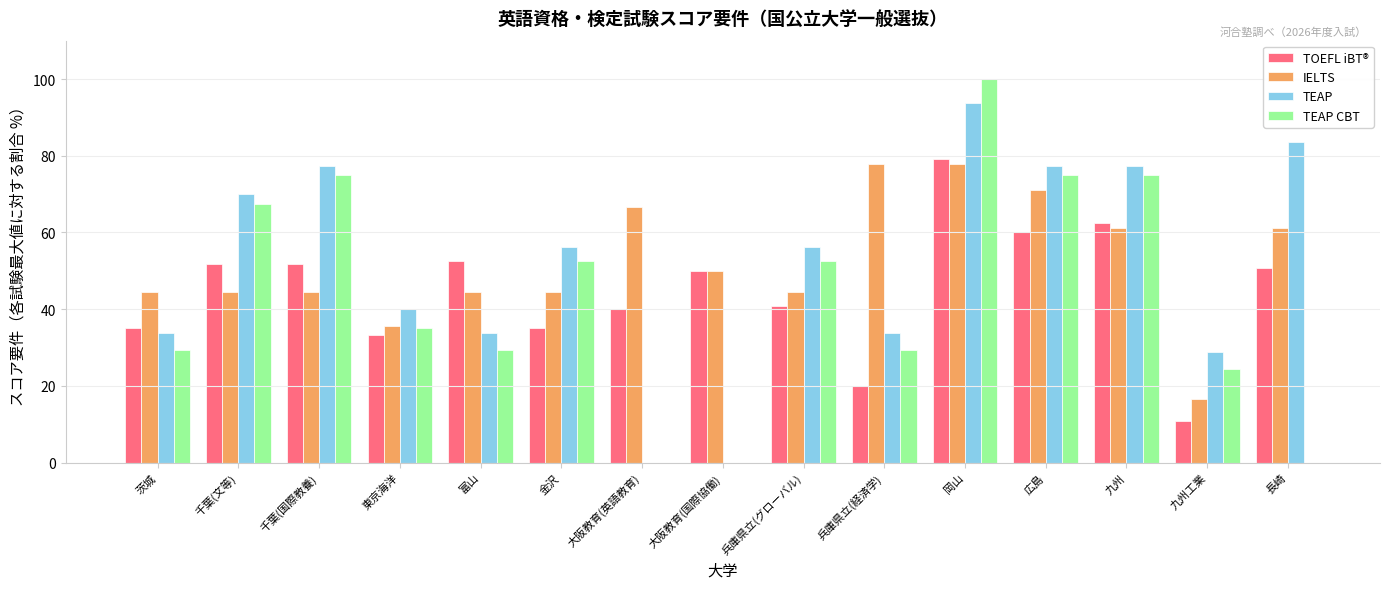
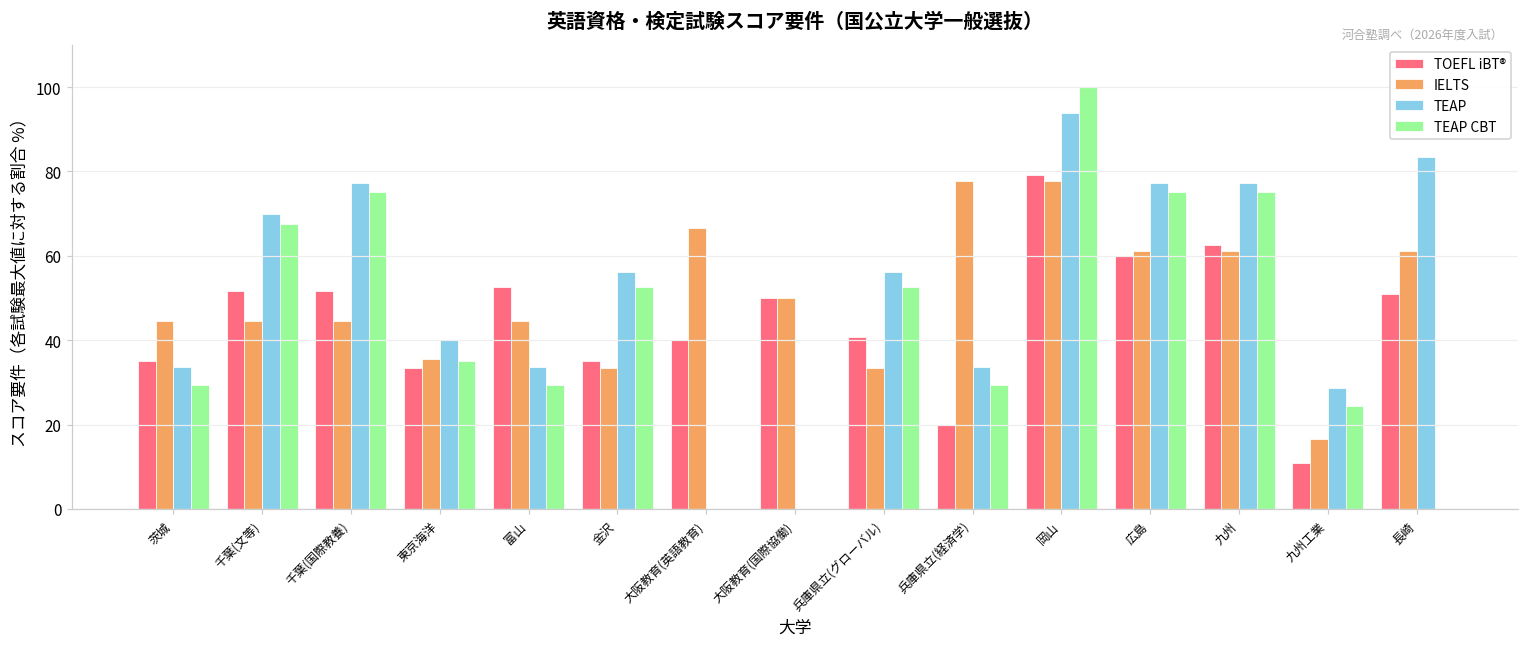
  {
    "TOEFL iBT®": {
      "茨城": 35,
      "千葉(文等)": 52,
      "千葉(国際教養)": 52,
      "東京海洋": 33,
      "富山": 53,
      "金沢": 35,
      "大阪教育(英語教育)": 40,
      "大阪教育(国際協働)": 50,
      "兵庫県立(グローバル)": 41,
      "兵庫県立(経済学)": 20,
      "岡山": 79,
      "広島": 60,
      "九州": 63,
      "九州工業": 11,
      "長崎": 51
    },
    "IELTS": {
      "茨城": 44,
      "千葉(文等)": 44,
      "千葉(国際教養)": 44,
      "東京海洋": 36,
      "富山": 44,
-     "金沢": 44,
+     "金沢": 33,
      "大阪教育(英語教育)": 67,
      "大阪教育(国際協働)": 50,
-     "兵庫県立(グローバル)": 44,
+     "兵庫県立(グローバル)": 33,
      "兵庫県立(経済学)": 78,
      "岡山": 78,
-     "広島": 71,
+     "広島": 61,
      "九州": 61,
      "九州工業": 17,
      "長崎": 61
    },
    "TEAP": {
      "茨城": 34,
      "千葉(文等)": 70,
      "千葉(国際教養)": 77,
      "東京海洋": 40,
      "富山": 34,
      "金沢": 56,
      "大阪教育(英語教育)": 0,
      "大阪教育(国際協働)": 0,
      "兵庫県立(グローバル)": 56,
      "兵庫県立(経済学)": 34,
      "岡山": 94,
      "広島": 77,
      "九州": 77,
      "九州工業": 29,
      "長崎": 84
    },
    "TEAP CBT": {
      "茨城": 29,
      "千葉(文等)": 68,
      "千葉(国際教養)": 75,
      "東京海洋": 35,
      "富山": 29,
      "金沢": 53,
      "大阪教育(英語教育)": 0,
      "大阪教育(国際協働)": 0,
      "兵庫県立(グローバル)": 53,
      "兵庫県立(経済学)": 29,
      "岡山": 100,
      "広島": 75,
      "九州": 75,
      "九州工業": 24,
      "長崎": 0
    }
  }
